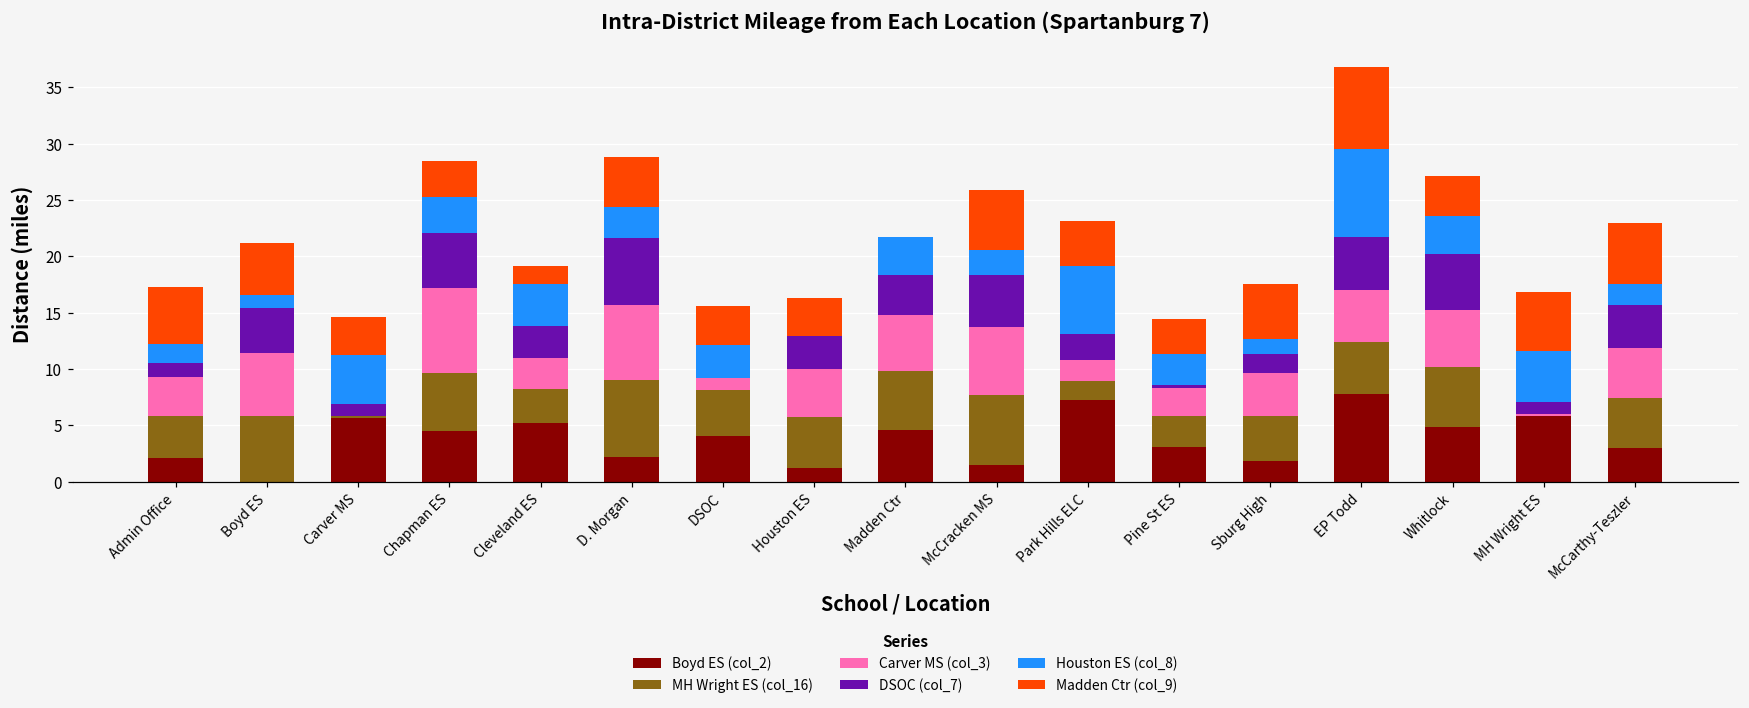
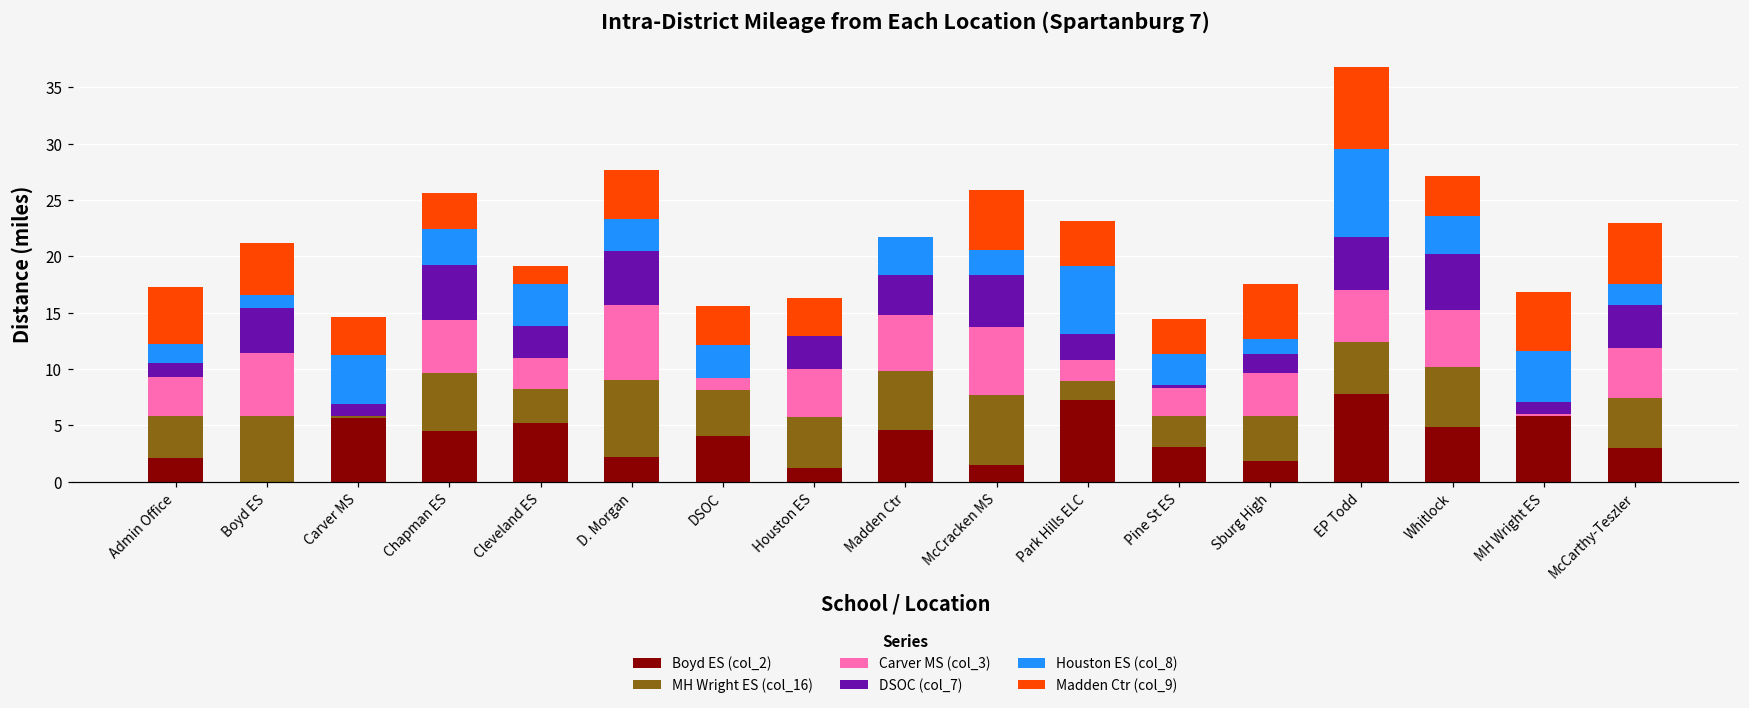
  {
    "Boyd ES (col_2)": {
      "Admin Office": 2.1,
      "Boyd ES": 0.0,
      "Carver MS": 5.6,
      "Chapman ES": 4.5,
      "Cleveland ES": 5.2,
      "D. Morgan": 2.2,
      "DSOC": 4.0,
      "Houston ES": 1.2,
      "Madden Ctr": 4.6,
      "McCracken MS": 1.5,
      "Park Hills ELC": 7.2,
      "Pine St ES": 3.1,
      "Sburg High": 1.8,
      "EP Todd": 7.8,
      "Whitlock": 4.8,
      "MH Wright ES": 5.8,
      "McCarthy-Teszler": 3.0
    },
    "MH Wright ES (col_16)": {
      "Admin Office": 3.7,
      "Boyd ES": 5.8,
      "Chapman ES": 5.1,
      "Cleveland ES": 3.0,
      "D. Morgan": 6.8,
      "DSOC": 4.1,
      "Houston ES": 4.5,
      "Madden Ctr": 5.2,
      "McCracken MS": 6.2,
      "Park Hills ELC": 1.7,
      "Pine St ES": 2.7,
      "Sburg High": 4.0,
      "EP Todd": 4.6,
      "Whitlock": 5.4,
      "MH Wright ES": 0.0,
      "McCarthy-Teszler": 4.4
    },
    "Carver MS (col_3)": {
      "Admin Office": 3.5,
      "Boyd ES": 5.6,
      "Carver MS": 0.0,
-     "Chapman ES": 7.6,
+     "Chapman ES": 4.7,
      "Cleveland ES": 2.8,
      "D. Morgan": 6.7,
      "DSOC": 1.1,
      "Houston ES": 4.3,
      "Madden Ctr": 5.0,
      "McCracken MS": 6.0,
      "Park Hills ELC": 1.9,
      "Pine St ES": 2.5,
      "Sburg High": 3.8,
      "EP Todd": 4.6,
      "Whitlock": 5.0,
      "McCarthy-Teszler": 4.5
    },
    "DSOC (col_7)": {
      "Admin Office": 1.2,
      "Boyd ES": 4.0,
      "Carver MS": 1.1,
      "Chapman ES": 4.9,
      "Cleveland ES": 2.8,
-     "D. Morgan": 5.9,
+     "D. Morgan": 4.8,
      "DSOC": 0.0,
      "Houston ES": 2.9,
      "Madden Ctr": 3.5,
      "McCracken MS": 4.6,
      "Park Hills ELC": 2.3,
      "Pine St ES": 0.3,
      "Sburg High": 1.7,
      "EP Todd": 4.7,
      "Whitlock": 5.0,
      "MH Wright ES": 1.1,
      "McCarthy-Teszler": 3.8
    },
    "Houston ES (col_8)": {
      "Admin Office": 1.7,
      "Boyd ES": 1.2,
      "Carver MS": 4.3,
      "Chapman ES": 3.2,
      "Cleveland ES": 3.7,
      "D. Morgan": 2.8,
      "DSOC": 2.9,
      "Houston ES": 0.0,
      "Madden Ctr": 3.4,
      "McCracken MS": 2.3,
      "Park Hills ELC": 6.0,
      "Pine St ES": 2.7,
      "Sburg High": 1.4,
      "EP Todd": 7.8,
      "Whitlock": 3.4,
      "MH Wright ES": 4.5,
      "McCarthy-Teszler": 1.8
    },
    "Madden Ctr (col_9)": {
      "Admin Office": 5.1,
      "Boyd ES": 4.6,
      "Carver MS": 3.4,
      "Chapman ES": 3.2,
      "Cleveland ES": 1.6,
      "D. Morgan": 4.4,
      "DSOC": 3.5,
      "Houston ES": 3.4,
      "Madden Ctr": 0.0,
      "McCracken MS": 5.3,
      "Park Hills ELC": 4.1,
      "Pine St ES": 3.1,
      "Sburg High": 4.8,
      "EP Todd": 7.3,
      "Whitlock": 3.5,
      "MH Wright ES": 5.2,
      "McCarthy-Teszler": 5.5
    }
  }
